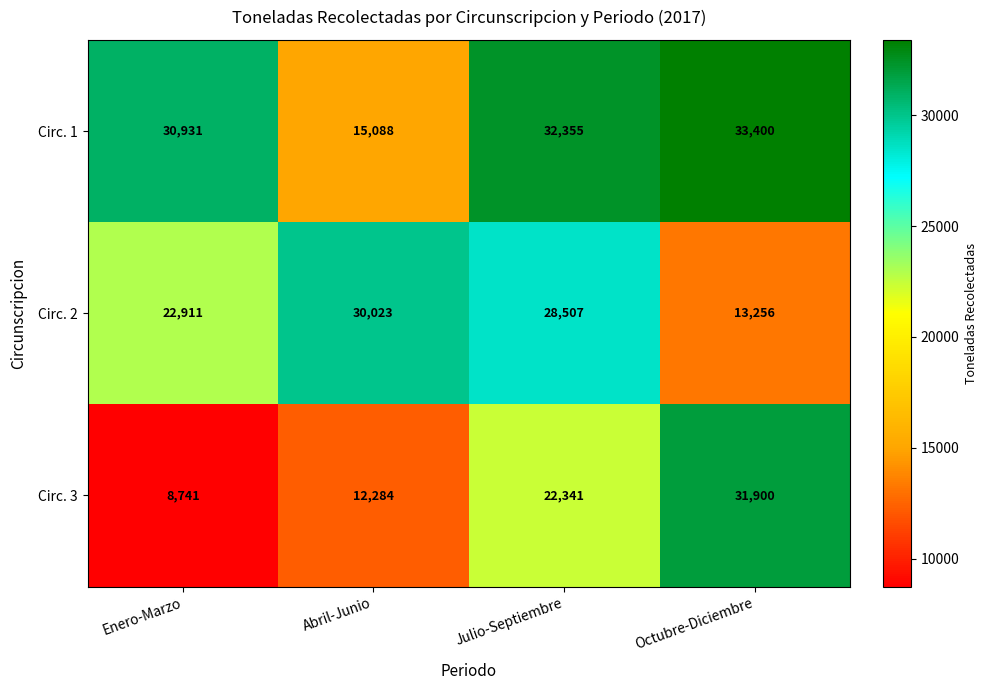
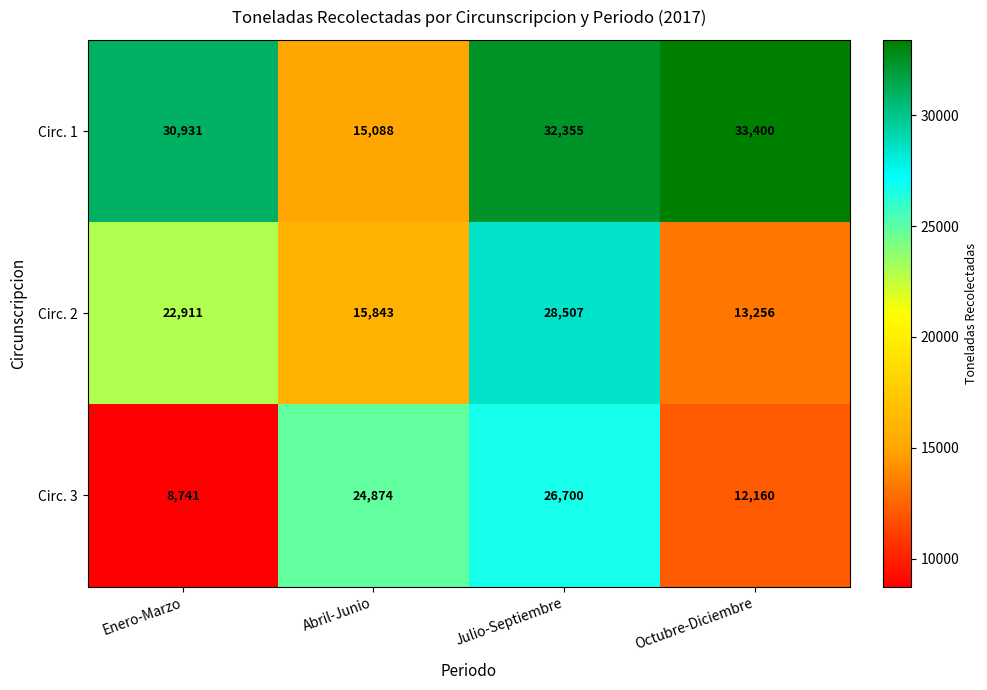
  {
    "Circ. 1": {
      "Enero-Marzo": "30,931",
      "Abril-Junio": "15,088",
      "Julio-Septiembre": "32,355",
      "Octubre-Diciembre": "33,400"
    },
    "Circ. 2": {
      "Enero-Marzo": "22,911",
-     "Abril-Junio": "30,023",
+     "Abril-Junio": "15,843",
      "Julio-Septiembre": "28,507",
      "Octubre-Diciembre": "13,256"
    },
    "Circ. 3": {
      "Enero-Marzo": "8,741",
-     "Abril-Junio": "12,284",
-     "Julio-Septiembre": "22,341",
-     "Octubre-Diciembre": "31,900"
+     "Abril-Junio": "24,874",
+     "Julio-Septiembre": "26,700",
+     "Octubre-Diciembre": "12,160"
    }
  }
